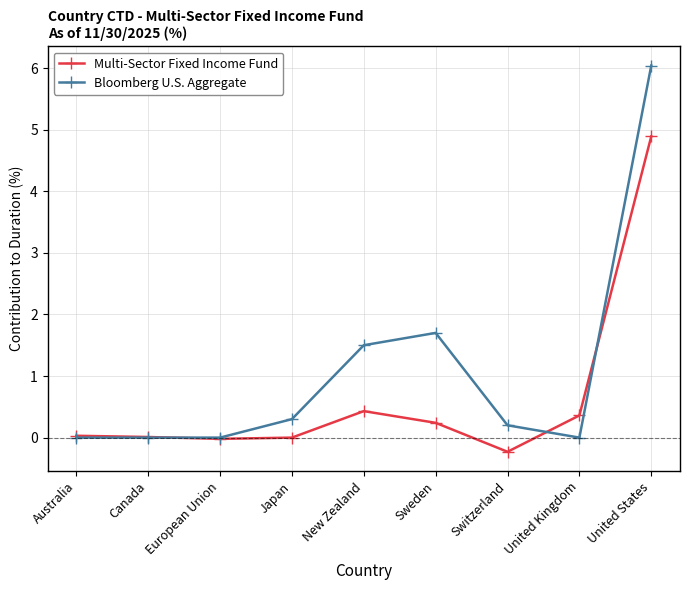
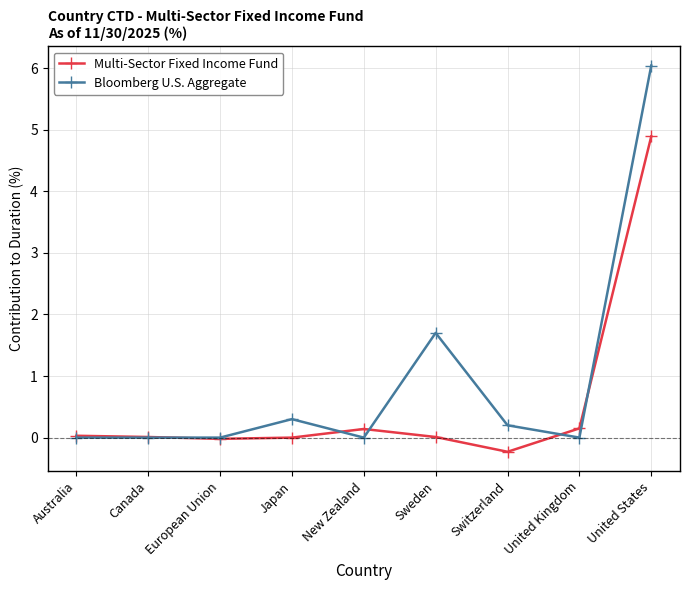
  {
    "Multi-Sector Fixed Income Fund": {
      "Japan": 0.0,
-     "New Zealand": 0.4,
-     "Sweden": 0.2,
+     "New Zealand": 0.1,
+     "Sweden": 0.0,
      "Switzerland": -0.2,
-     "United Kingdom": 0.4,
+     "United Kingdom": 0.2,
      "United States": 4.9
    },
    "Bloomberg U.S. Aggregate": {
      "Japan": 0.3,
-     "New Zealand": 1.5,
+     "New Zealand": 0.0,
      "Sweden": 1.7,
      "Switzerland": 0.2,
      "United Kingdom": 0.0,
      "United States": 6.0
    }
  }
